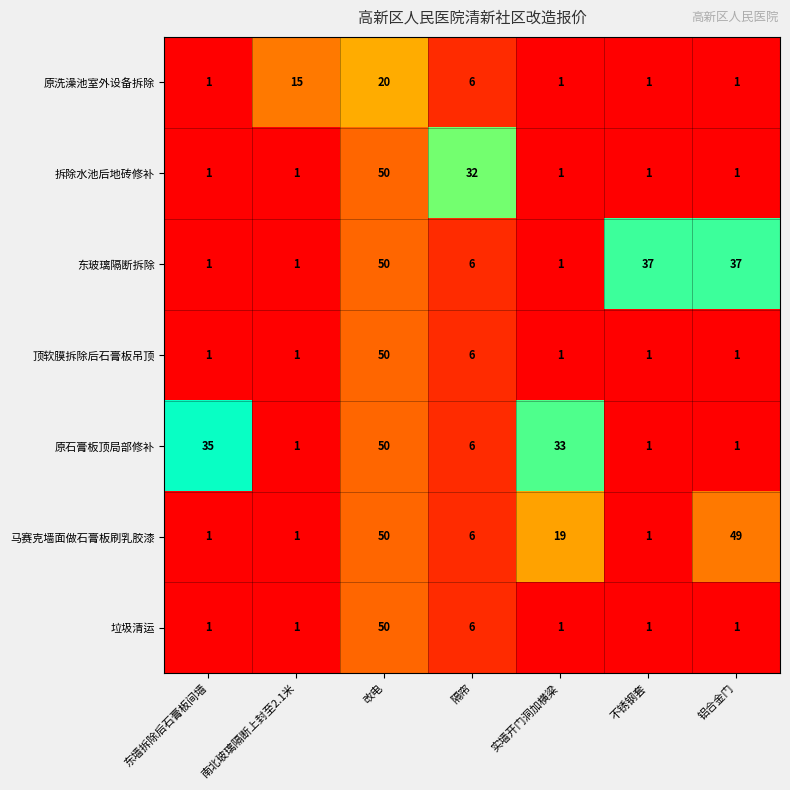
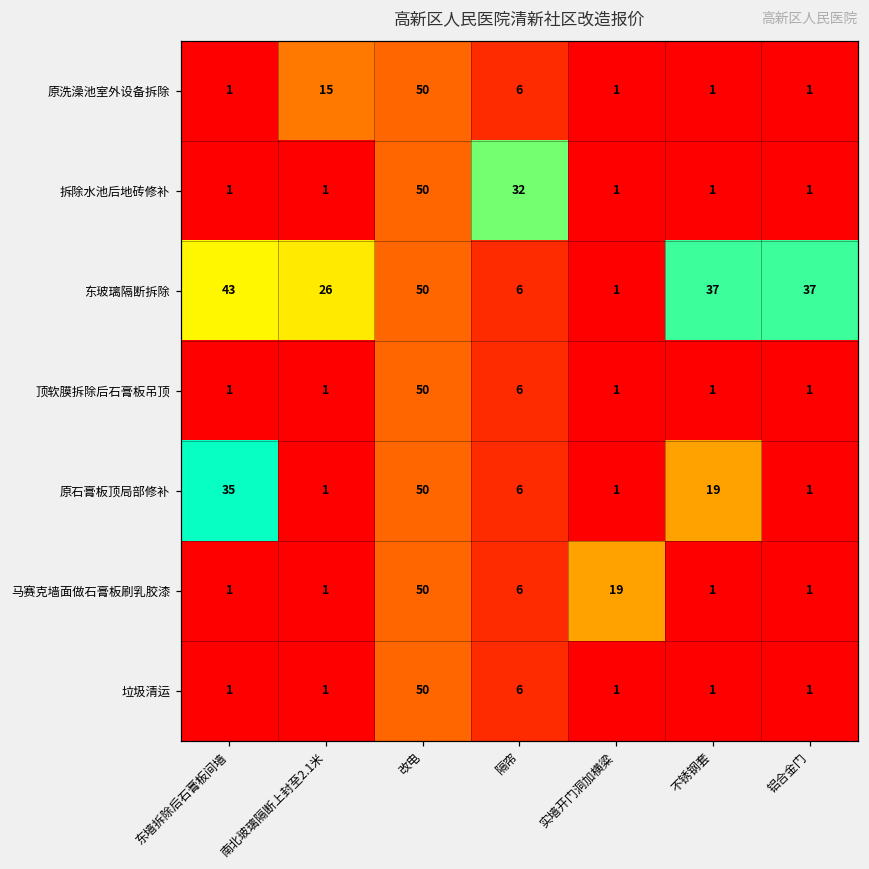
  {
    "原洗澡池室外设备拆除": {
      "东墙拆除后石膏板间墙": 1,
      "南北玻璃隔断上封至2.1米": 15,
-     "改电": 20,
+     "改电": 50,
      "隔帘": 6,
      "实墙开门洞加横粱": 1,
      "不锈钢套": 1,
      "铝合金门": 1
    },
    "拆除水池后地砖修补": {
      "东墙拆除后石膏板间墙": 1,
      "南北玻璃隔断上封至2.1米": 1,
      "改电": 50,
      "隔帘": 32,
      "实墙开门洞加横粱": 1,
      "不锈钢套": 1,
      "铝合金门": 1
    },
    "东玻璃隔断拆除": {
-     "东墙拆除后石膏板间墙": 1,
-     "南北玻璃隔断上封至2.1米": 1,
+     "东墙拆除后石膏板间墙": 43,
+     "南北玻璃隔断上封至2.1米": 26,
      "改电": 50,
      "隔帘": 6,
      "实墙开门洞加横粱": 1,
      "不锈钢套": 37,
      "铝合金门": 37
    },
    "顶软膜拆除后石膏板吊顶": {
      "东墙拆除后石膏板间墙": 1,
      "南北玻璃隔断上封至2.1米": 1,
      "改电": 50,
      "隔帘": 6,
      "实墙开门洞加横粱": 1,
      "不锈钢套": 1,
      "铝合金门": 1
    },
    "原石膏板顶局部修补": {
      "东墙拆除后石膏板间墙": 35,
      "南北玻璃隔断上封至2.1米": 1,
      "改电": 50,
      "隔帘": 6,
-     "实墙开门洞加横粱": 33,
-     "不锈钢套": 1,
+     "实墙开门洞加横粱": 1,
+     "不锈钢套": 19,
      "铝合金门": 1
    },
    "马赛克墙面做石膏板刷乳胶漆": {
      "东墙拆除后石膏板间墙": 1,
      "南北玻璃隔断上封至2.1米": 1,
      "改电": 50,
      "隔帘": 6,
      "实墙开门洞加横粱": 19,
      "不锈钢套": 1,
-     "铝合金门": 49
+     "铝合金门": 1
    },
    "垃圾清运": {
      "东墙拆除后石膏板间墙": 1,
      "南北玻璃隔断上封至2.1米": 1,
      "改电": 50,
      "隔帘": 6,
      "实墙开门洞加横粱": 1,
      "不锈钢套": 1,
      "铝合金门": 1
    }
  }
